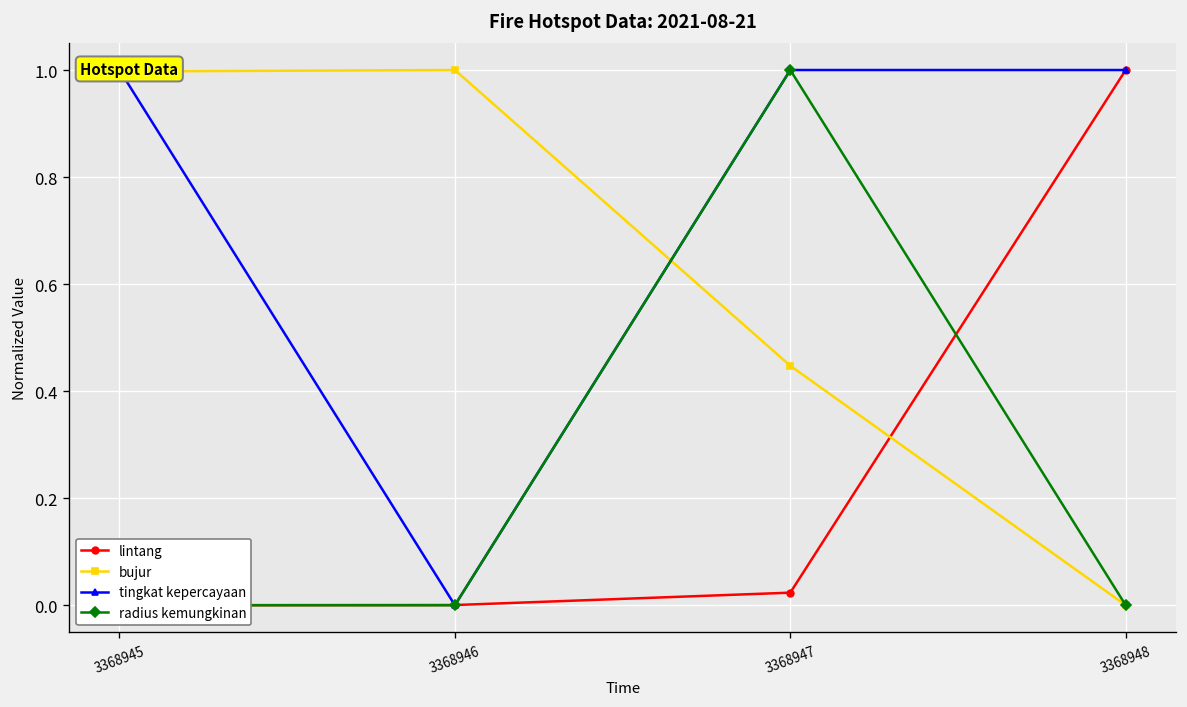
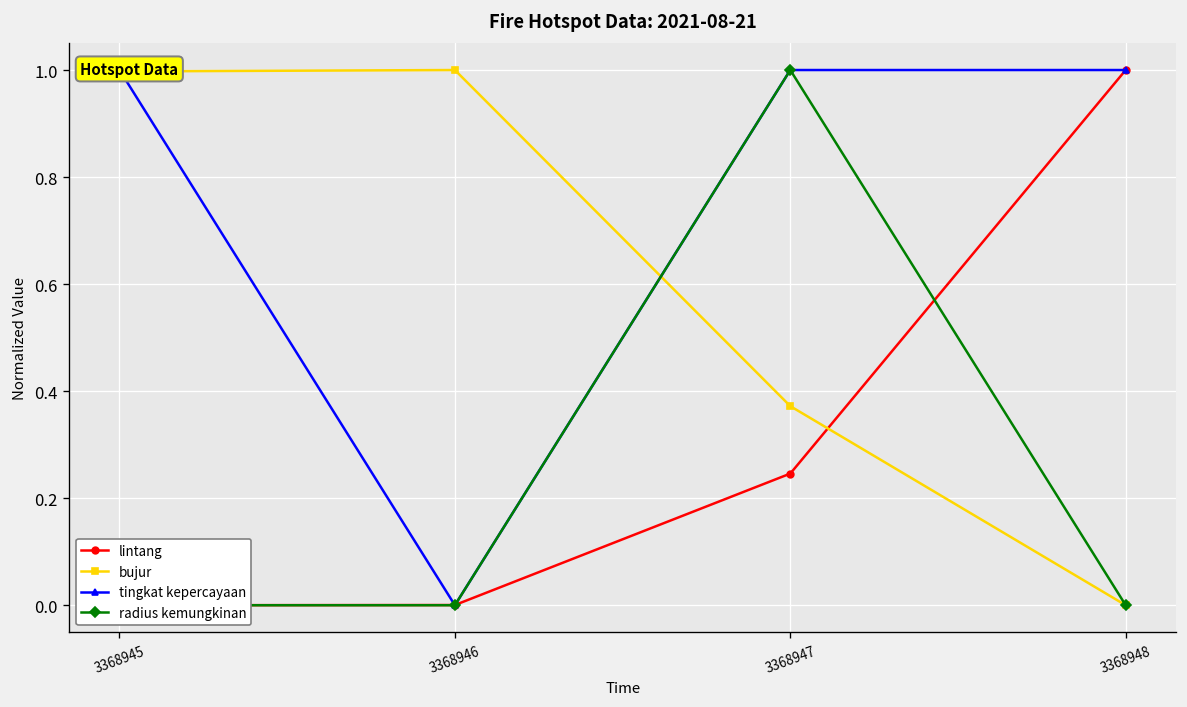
  {
    "lintang": {
-     "3368947": 0.02
+     "3368947": 0.25
    },
    "bujur": {
      "3368946": 1.00,
-     "3368947": 0.45
+     "3368947": 0.37
    }
  }
